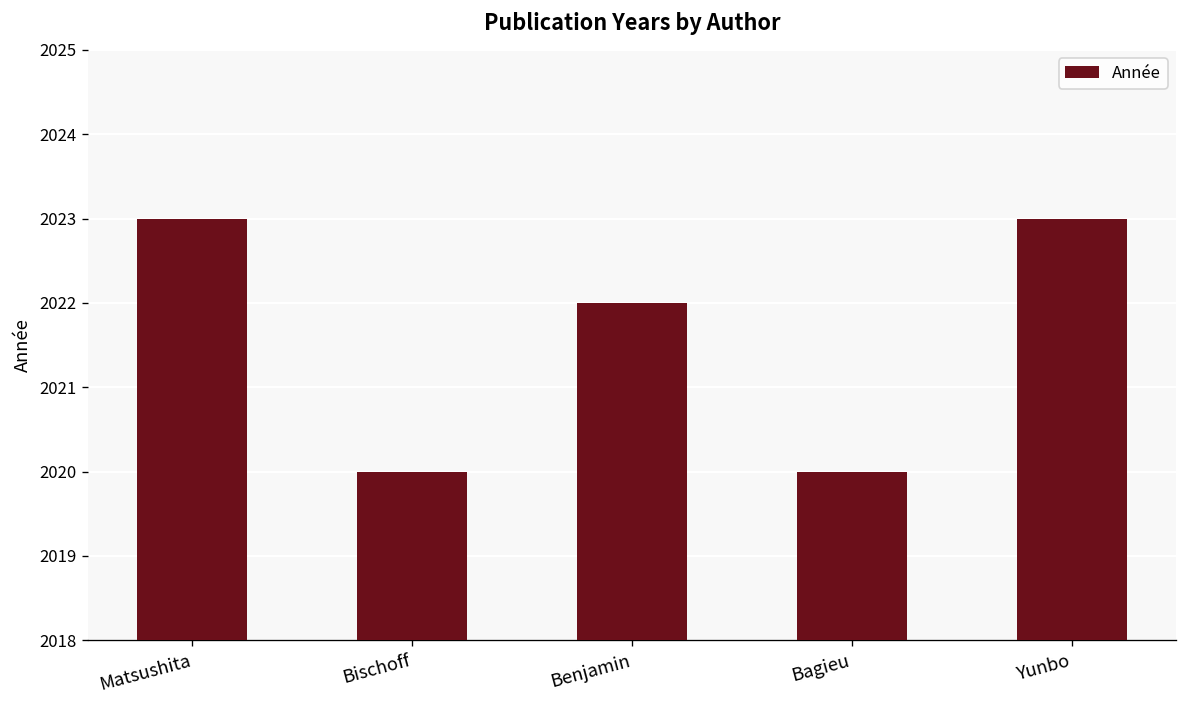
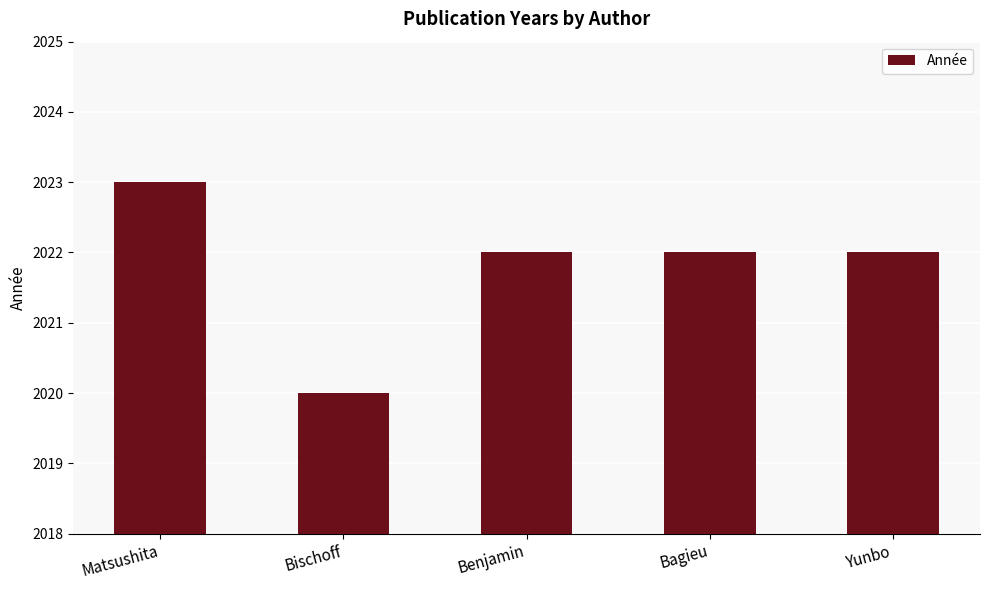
  {
    "Matsushita": 2023,
    "Bischoff": 2020,
    "Benjamin": 2022,
-   "Bagieu": 2020,
-   "Yunbo": 2023
+   "Bagieu": 2022,
+   "Yunbo": 2022
  }
